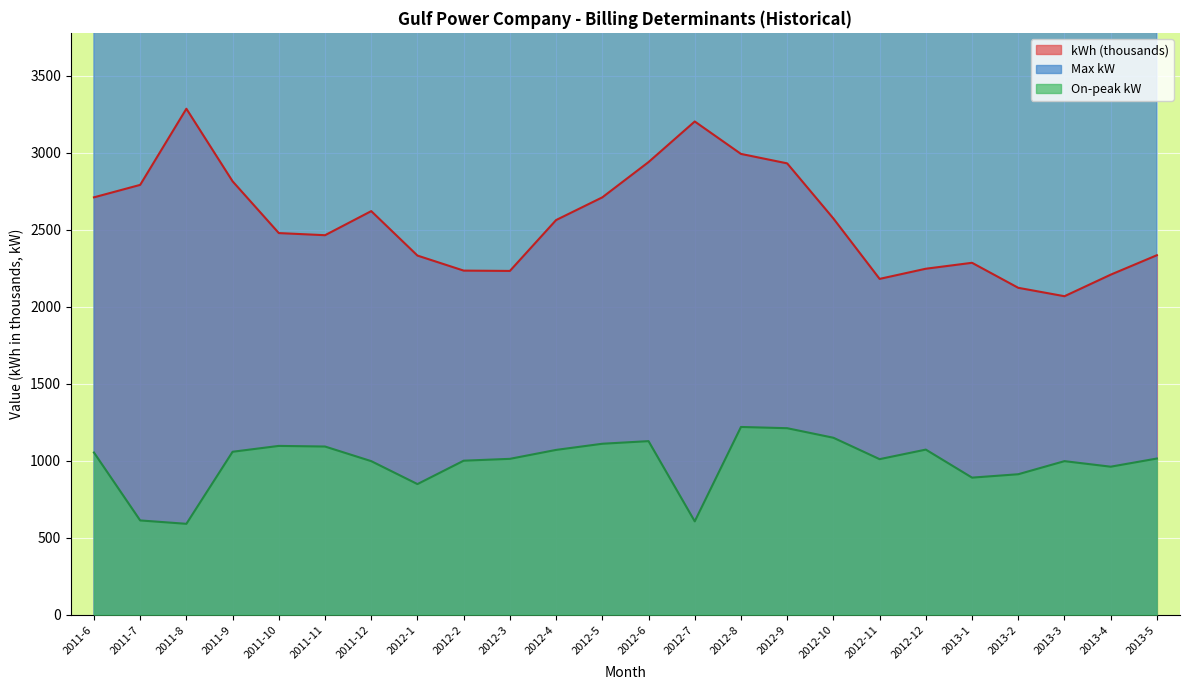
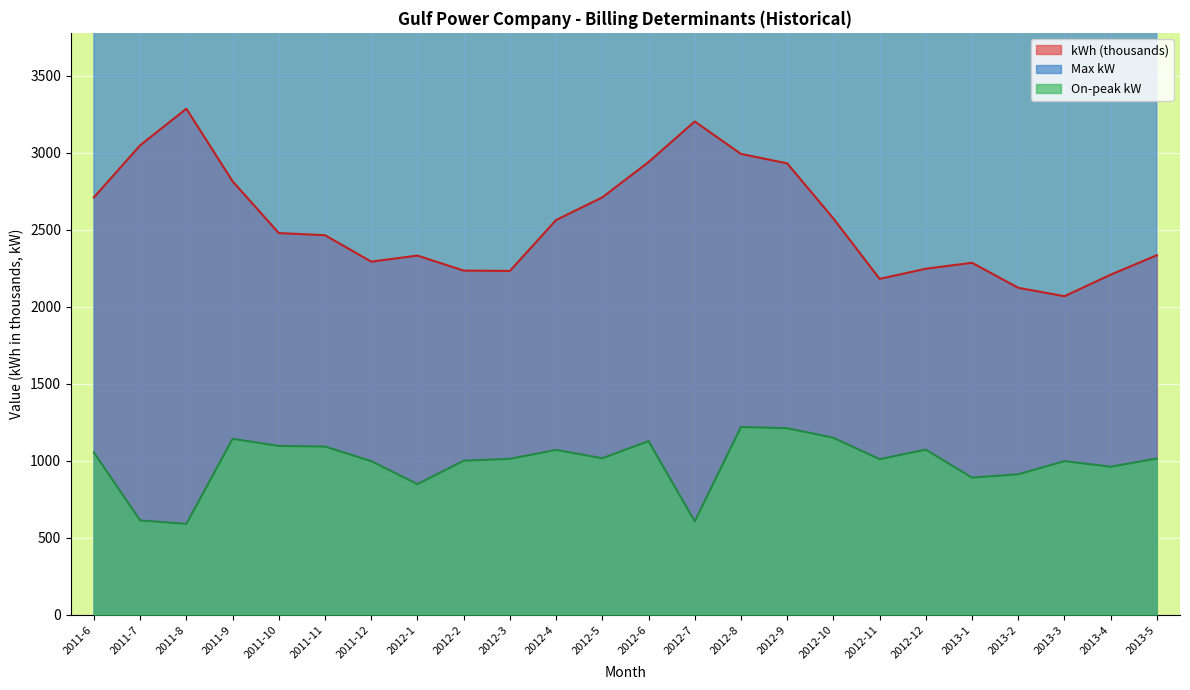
  {
    "kWh (thousands)": {
      "2011-6": 2710,
-     "2011-7": 2790,
+     "2011-7": 3050,
      "2011-8": 3290,
      "2011-9": 2810,
      "2011-10": 2480,
      "2011-11": 2460,
-     "2011-12": 2620,
+     "2011-12": 2290,
      "2012-1": 2330,
      "2012-2": 2230,
      "2012-3": 2230,
      "2012-4": 2560,
      "2012-5": 2710,
      "2012-6": 2940,
      "2012-7": 3200,
      "2012-8": 2990,
      "2012-9": 2930,
      "2012-10": 2570,
      "2012-11": 2180,
      "2012-12": 2250,
      "2013-1": 2290,
      "2013-2": 2120,
      "2013-3": 2070,
      "2013-4": 2210,
      "2013-5": 2330
    },
    "On-peak kW": {
      "2011-6": 1050,
      "2011-7": 610,
      "2011-8": 590,
-     "2011-9": 1060,
+     "2011-9": 1140,
      "2011-10": 1100,
      "2011-11": 1090,
      "2011-12": 1000,
      "2012-1": 850,
      "2012-2": 1000,
      "2012-3": 1010,
      "2012-4": 1070,
-     "2012-5": 1110,
+     "2012-5": 1020,
      "2012-6": 1130,
      "2012-7": 610,
      "2012-8": 1220,
      "2012-9": 1210,
      "2012-10": 1150,
      "2012-11": 1010,
      "2012-12": 1070,
      "2013-1": 890,
      "2013-2": 910,
      "2013-3": 1000,
      "2013-4": 960,
      "2013-5": 1010
    }
  }
